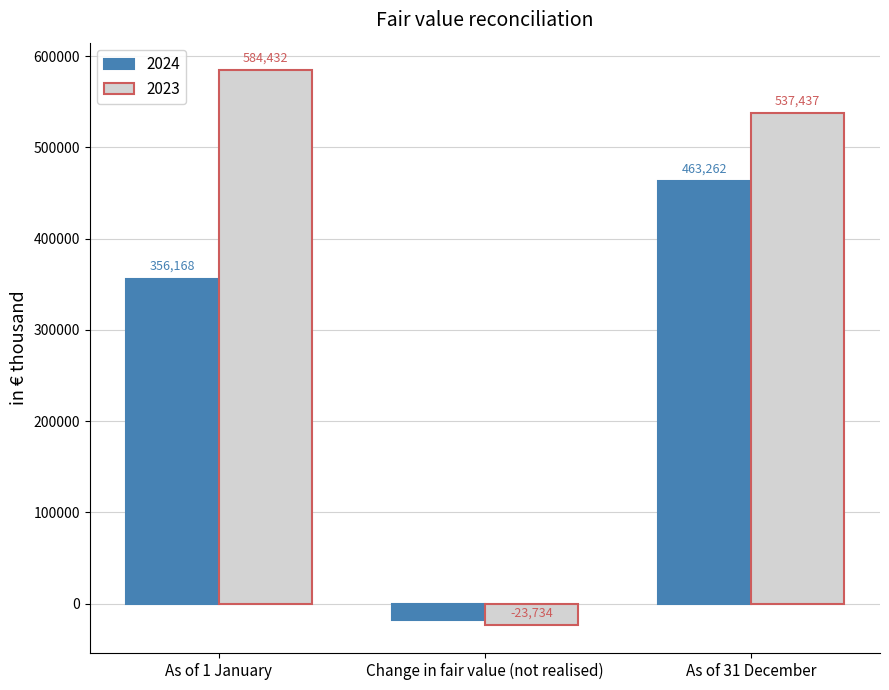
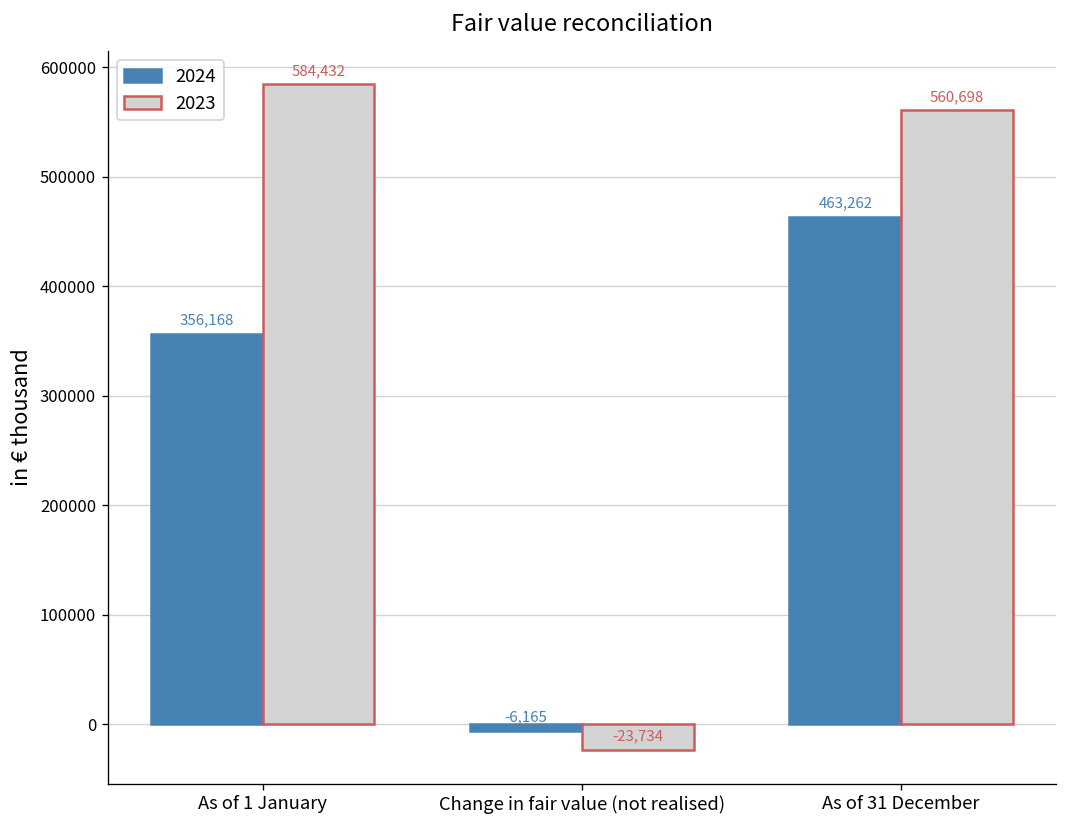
  {
    "2024": {
-     "Change in fair value (not realised)": "-20000"
+     "Change in fair value (not realised)": "-10000"
    },
    "2023": {
      "As of 1 January": "584,432",
      "Change in fair value (not realised)": "-23,734",
-     "As of 31 December": "537,437"
+     "As of 31 December": "560,698"
    }
  }
